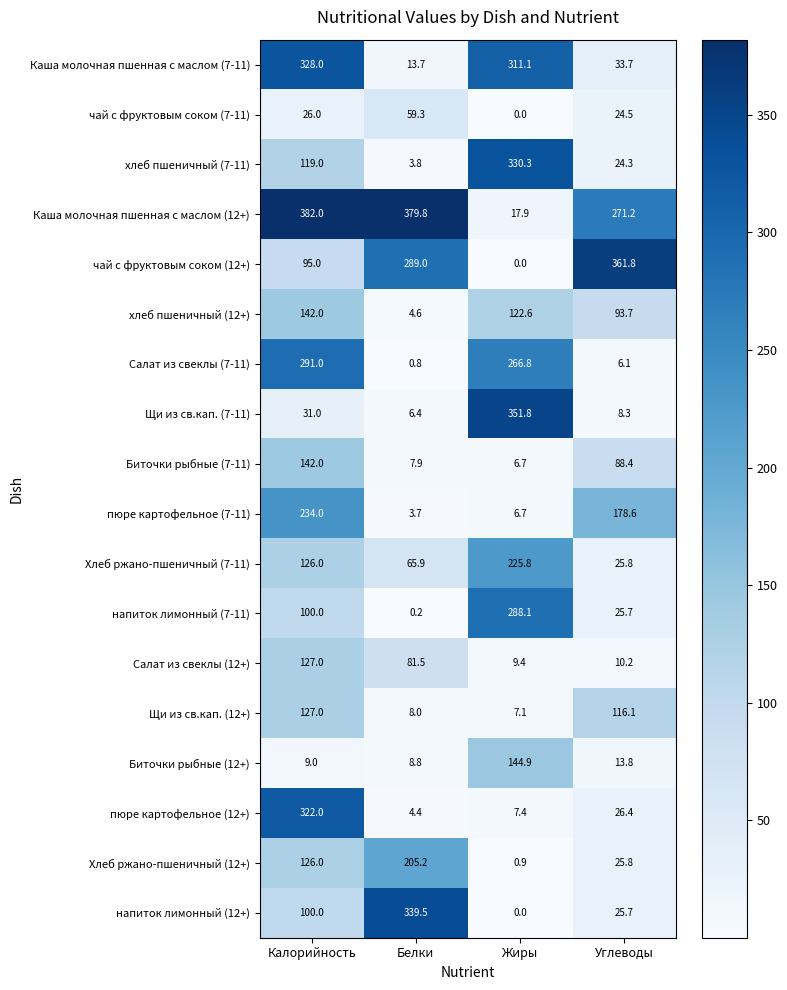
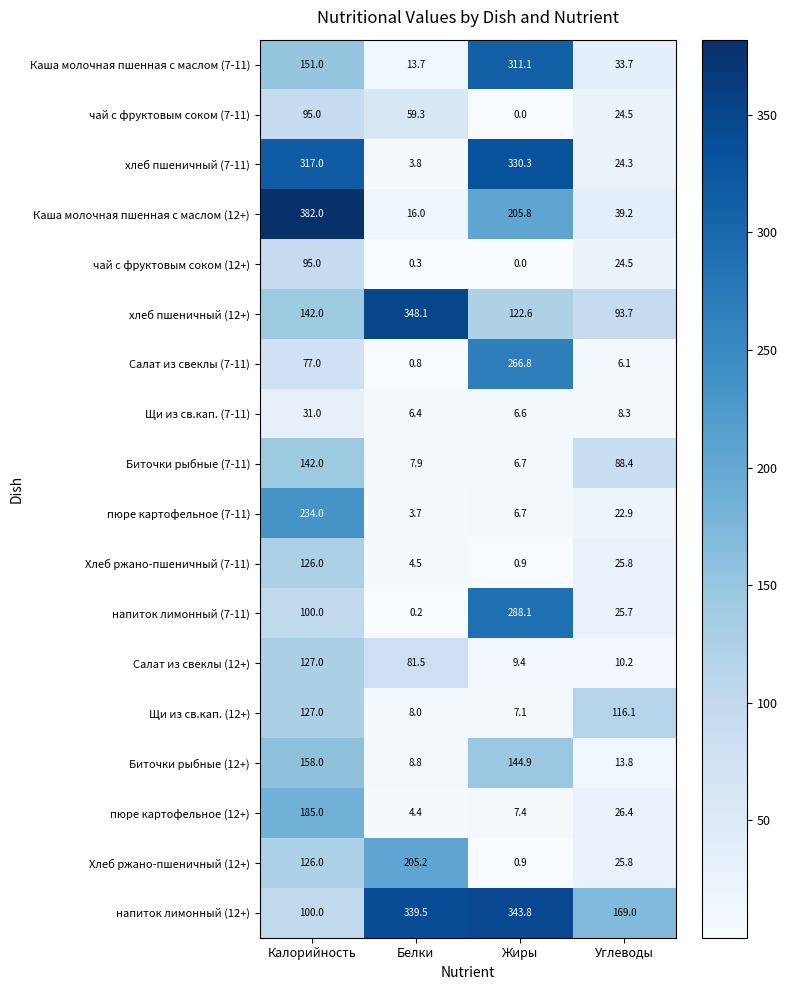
  {
    "Каша молочная пшенная с маслом (7-11)": {
-     "Калорийность": 328.0,
+     "Калорийность": 151.0,
      "Белки": 13.7,
      "Жиры": 311.1,
      "Углеводы": 33.7
    },
    "чай с фруктовым соком (7-11)": {
-     "Калорийность": 26.0,
+     "Калорийность": 95.0,
      "Белки": 59.3,
      "Жиры": 0.0,
      "Углеводы": 24.5
    },
    "хлеб пшеничный (7-11)": {
-     "Калорийность": 119.0,
+     "Калорийность": 317.0,
      "Белки": 3.8,
      "Жиры": 330.3,
      "Углеводы": 24.3
    },
    "Каша молочная пшенная с маслом (12+)": {
      "Калорийность": 382.0,
-     "Белки": 379.8,
-     "Жиры": 17.9,
-     "Углеводы": 271.2
+     "Белки": 16.0,
+     "Жиры": 205.8,
+     "Углеводы": 39.2
    },
    "чай с фруктовым соком (12+)": {
      "Калорийность": 95.0,
-     "Белки": 289.0,
+     "Белки": 0.3,
      "Жиры": 0.0,
-     "Углеводы": 361.8
+     "Углеводы": 24.5
    },
    "хлеб пшеничный (12+)": {
      "Калорийность": 142.0,
-     "Белки": 4.6,
+     "Белки": 348.1,
      "Жиры": 122.6,
      "Углеводы": 93.7
    },
    "Салат из свеклы (7-11)": {
-     "Калорийность": 291.0,
+     "Калорийность": 77.0,
      "Белки": 0.8,
      "Жиры": 266.8,
      "Углеводы": 6.1
    },
    "Щи из св.кап. (7-11)": {
      "Калорийность": 31.0,
      "Белки": 6.4,
-     "Жиры": 351.8,
+     "Жиры": 6.6,
      "Углеводы": 8.3
    },
    "Биточки рыбные (7-11)": {
      "Калорийность": 142.0,
      "Белки": 7.9,
      "Жиры": 6.7,
      "Углеводы": 88.4
    },
    "пюре картофельное (7-11)": {
      "Калорийность": 234.0,
      "Белки": 3.7,
      "Жиры": 6.7,
-     "Углеводы": 178.6
+     "Углеводы": 22.9
    },
    "Хлеб ржано-пшеничный (7-11)": {
      "Калорийность": 126.0,
-     "Белки": 65.9,
-     "Жиры": 225.8,
+     "Белки": 4.5,
+     "Жиры": 0.9,
      "Углеводы": 25.8
    },
    "напиток лимонный (7-11)": {
      "Калорийность": 100.0,
      "Белки": 0.2,
      "Жиры": 288.1,
      "Углеводы": 25.7
    },
    "Салат из свеклы (12+)": {
      "Калорийность": 127.0,
      "Белки": 81.5,
      "Жиры": 9.4,
      "Углеводы": 10.2
    },
    "Щи из св.кап. (12+)": {
      "Калорийность": 127.0,
      "Белки": 8.0,
      "Жиры": 7.1,
      "Углеводы": 116.1
    },
    "Биточки рыбные (12+)": {
-     "Калорийность": 9.0,
+     "Калорийность": 158.0,
      "Белки": 8.8,
      "Жиры": 144.9,
      "Углеводы": 13.8
    },
    "пюре картофельное (12+)": {
-     "Калорийность": 322.0,
+     "Калорийность": 185.0,
      "Белки": 4.4,
      "Жиры": 7.4,
      "Углеводы": 26.4
    },
    "Хлеб ржано-пшеничный (12+)": {
      "Калорийность": 126.0,
      "Белки": 205.2,
      "Жиры": 0.9,
      "Углеводы": 25.8
    },
    "напиток лимонный (12+)": {
      "Калорийность": 100.0,
      "Белки": 339.5,
-     "Жиры": 0.0,
-     "Углеводы": 25.7
+     "Жиры": 343.8,
+     "Углеводы": 169.0
    }
  }
